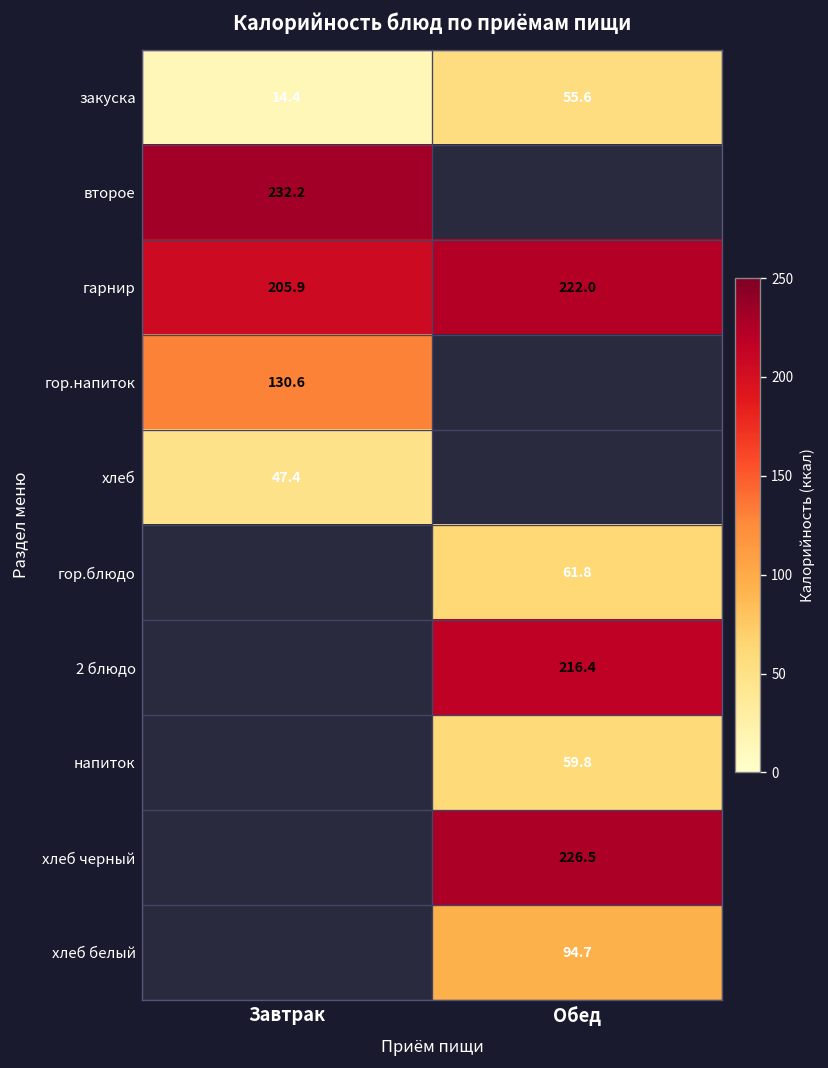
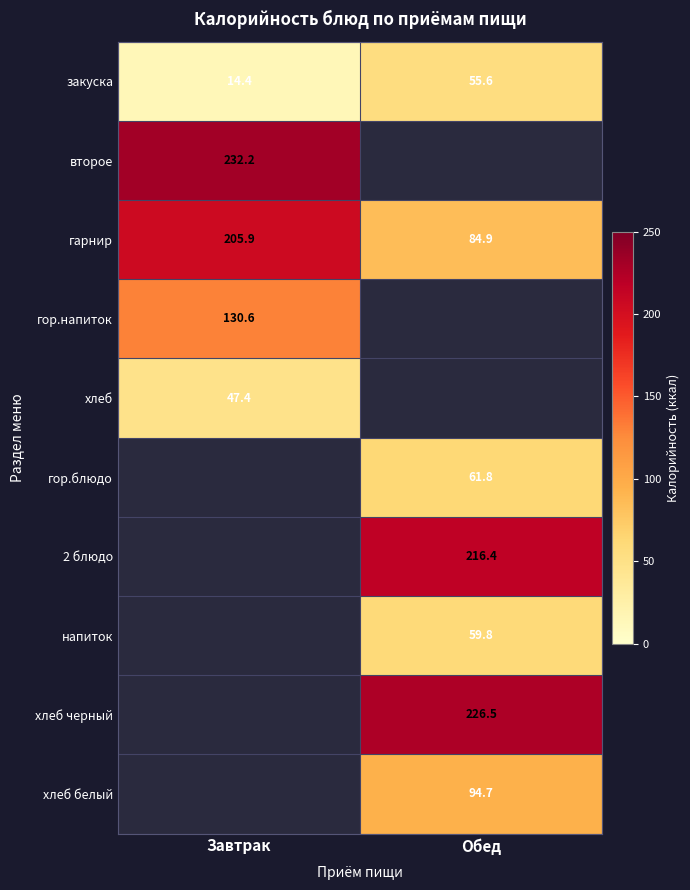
  {
    "закуска": {
      "Завтрак": 14.4,
      "Обед": 55.6
    },
    "второе": {
      "Завтрак": 232.2
    },
    "гарнир": {
      "Завтрак": 205.9,
-     "Обед": 222.0
+     "Обед": 84.9
    },
    "гор.напиток": {
      "Завтрак": 130.6
    },
    "хлеб": {
      "Завтрак": 47.4
    },
    "гор.блюдо": {
      "Обед": 61.8
    },
    "2 блюдо": {
      "Обед": 216.4
    },
    "напиток": {
      "Обед": 59.8
    },
    "хлеб черный": {
      "Обед": 226.5
    },
    "хлеб белый": {
      "Обед": 94.7
    }
  }
